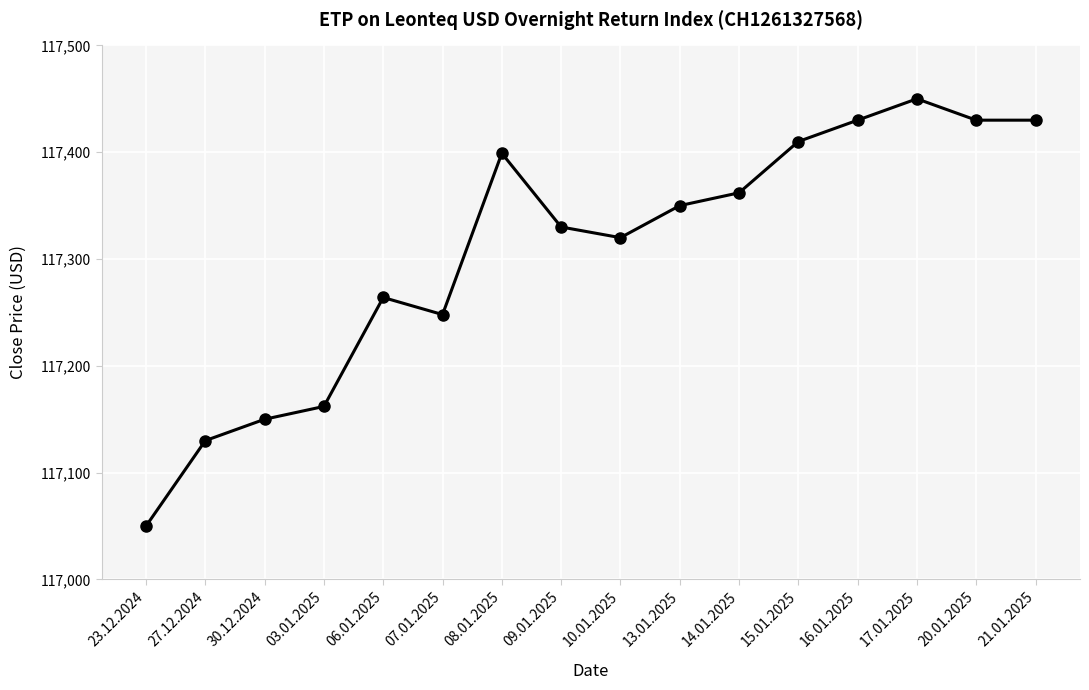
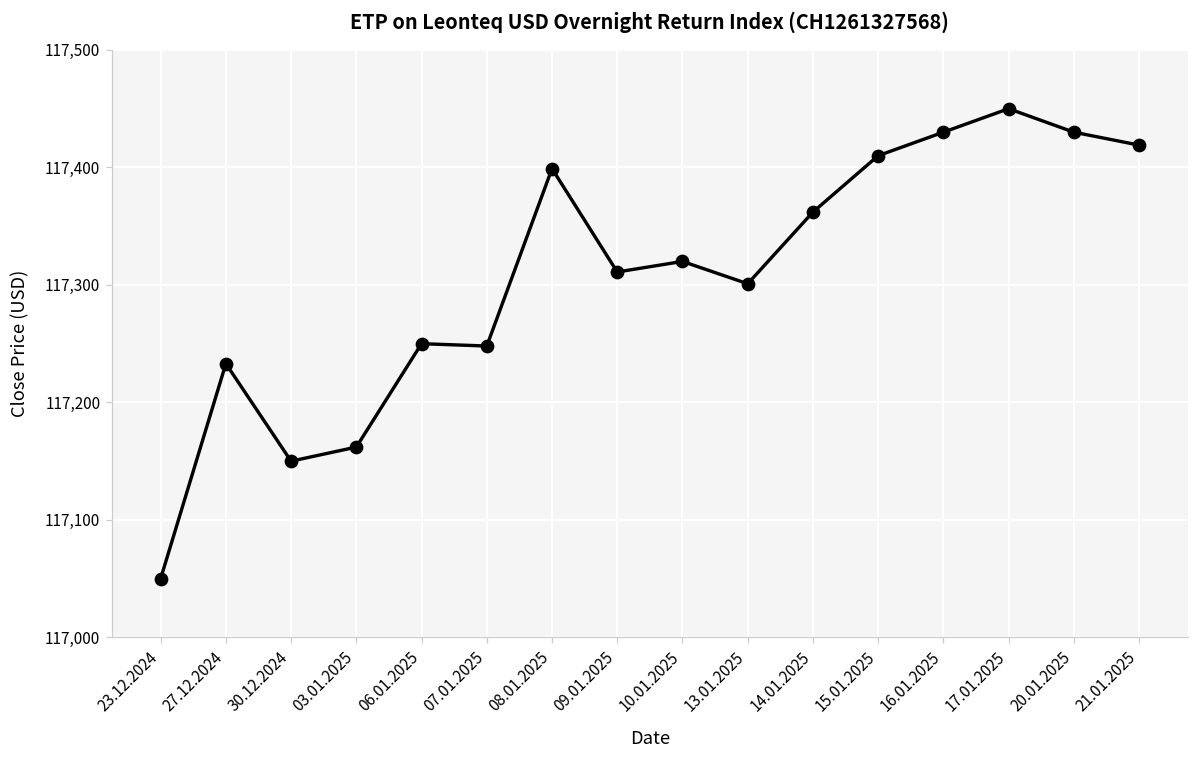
  {
    "23.12.2024": "117,050",
-   "27.12.2024": "117,130",
+   "27.12.2024": "117,233",
    "30.12.2024": "117,150",
    "03.01.2025": "117,162",
-   "06.01.2025": "117,264",
+   "06.01.2025": "117,250",
    "07.01.2025": "117,248",
    "08.01.2025": "117,399",
-   "09.01.2025": "117,330",
+   "09.01.2025": "117,311",
    "10.01.2025": "117,320",
-   "13.01.2025": "117,350",
+   "13.01.2025": "117,301",
    "14.01.2025": "117,362",
    "15.01.2025": "117,410",
    "16.01.2025": "117,430",
    "17.01.2025": "117,450",
    "20.01.2025": "117,430",
-   "21.01.2025": "117,430"
+   "21.01.2025": "117,419"
  }
